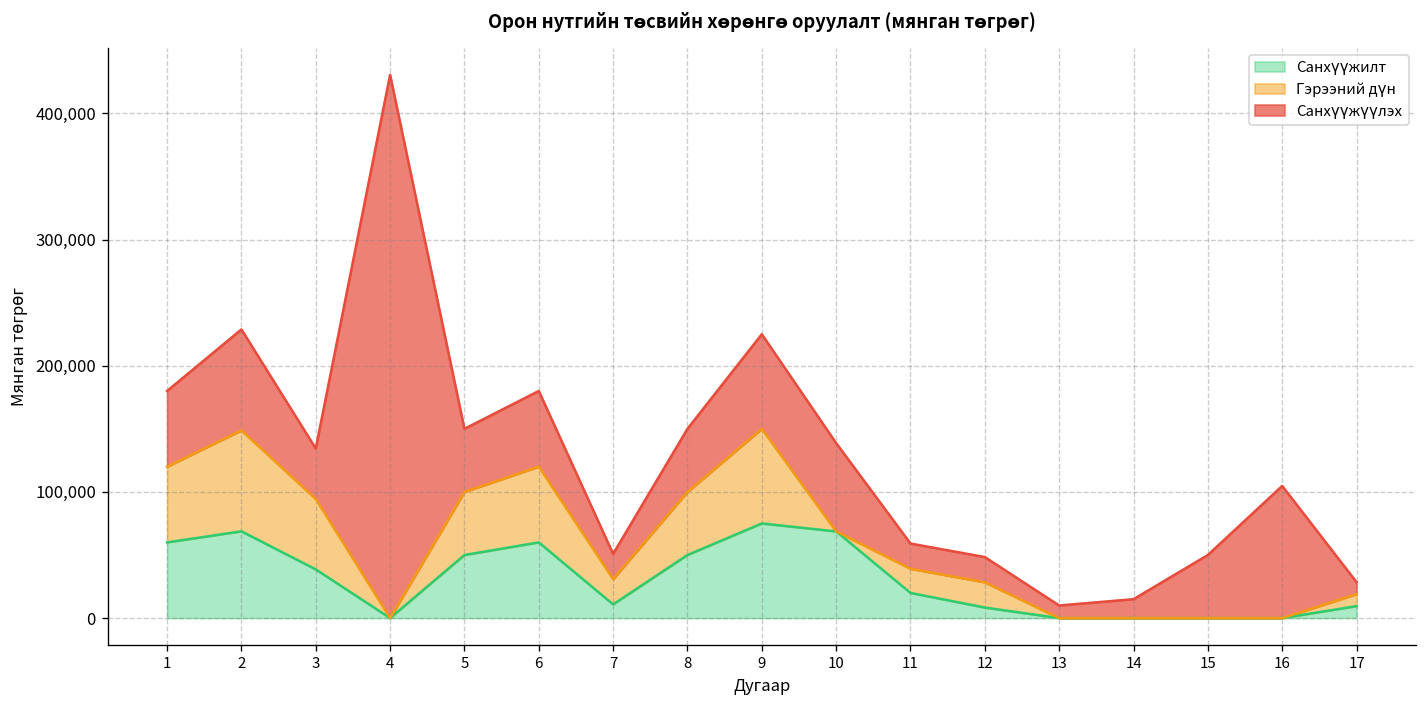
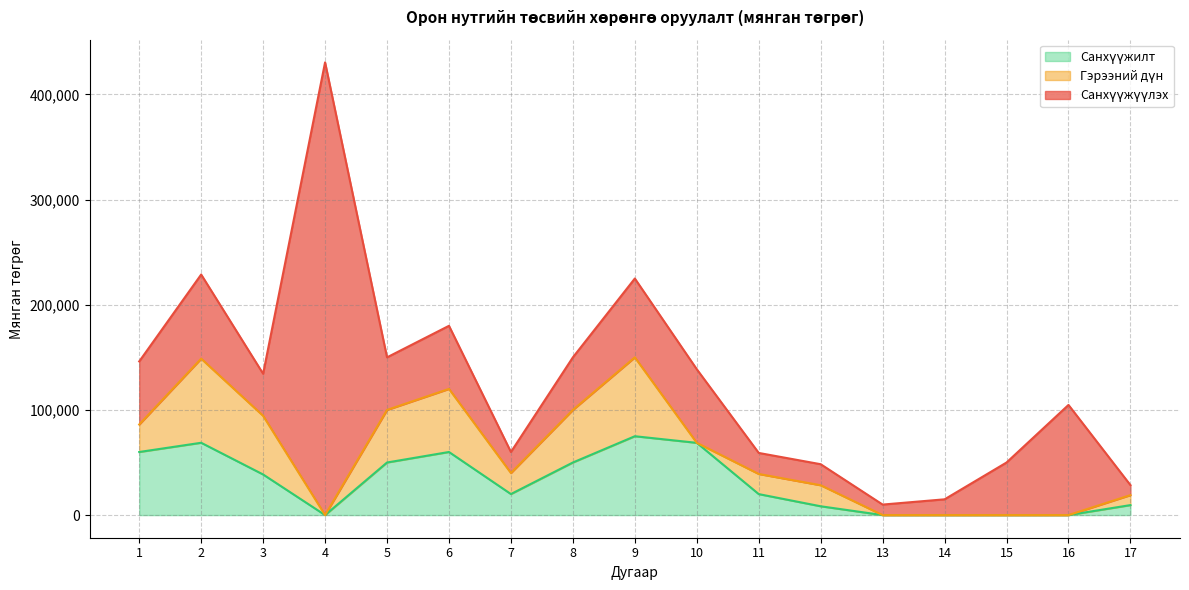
  {
    "Санхүүжилт": {
      "1": "60,000",
      "2": "69,000",
      "3": "39,000",
      "5": "50,000",
      "6": "60,000",
-     "7": "11,000",
+     "7": "20,000",
      "8": "50,000",
      "9": "75,000",
      "11": "20,000",
      "12": "8,000",
      "17": "10,000"
    },
    "Гэрээний дүн": {
-     "1": "60,000",
+     "1": "26,000",
      "2": "80,000",
      "3": "56,000",
      "5": "50,000",
      "6": "60,000",
      "7": "20,000",
      "8": "50,000",
      "9": "75,000",
      "11": "19,000",
      "12": "20,000",
      "17": "10,000"
    },
    "Санхүүжүүлэх": {
      "1": "60,000",
      "2": "80,000",
      "3": "40,000",
      "4": "431,000",
      "5": "50,000",
      "6": "60,000",
      "7": "20,000",
      "8": "50,000",
      "9": "75,000",
      "10": "70,000",
      "11": "20,000",
      "12": "20,000",
      "13": "10,000",
      "14": "15,000",
      "15": "50,000",
      "16": "105,000",
      "17": "10,000"
    }
  }
